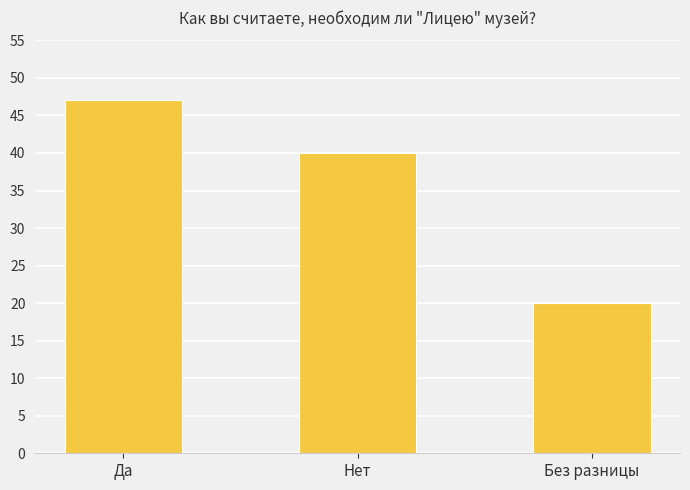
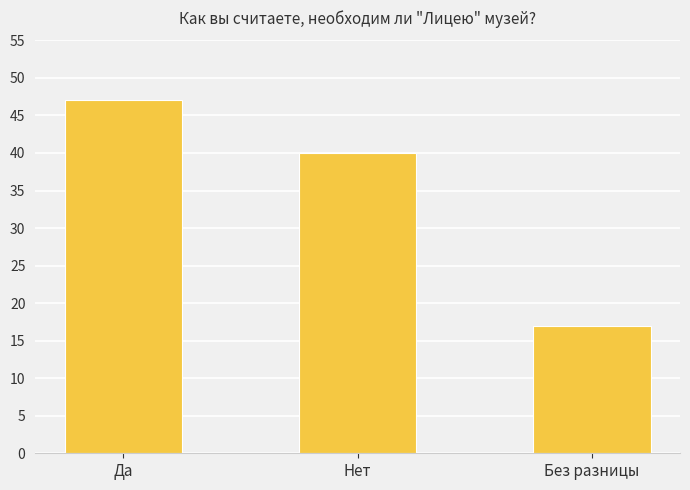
  {
    "Да": 47,
    "Нет": 40,
-   "Без разницы": 20
+   "Без разницы": 17
  }
